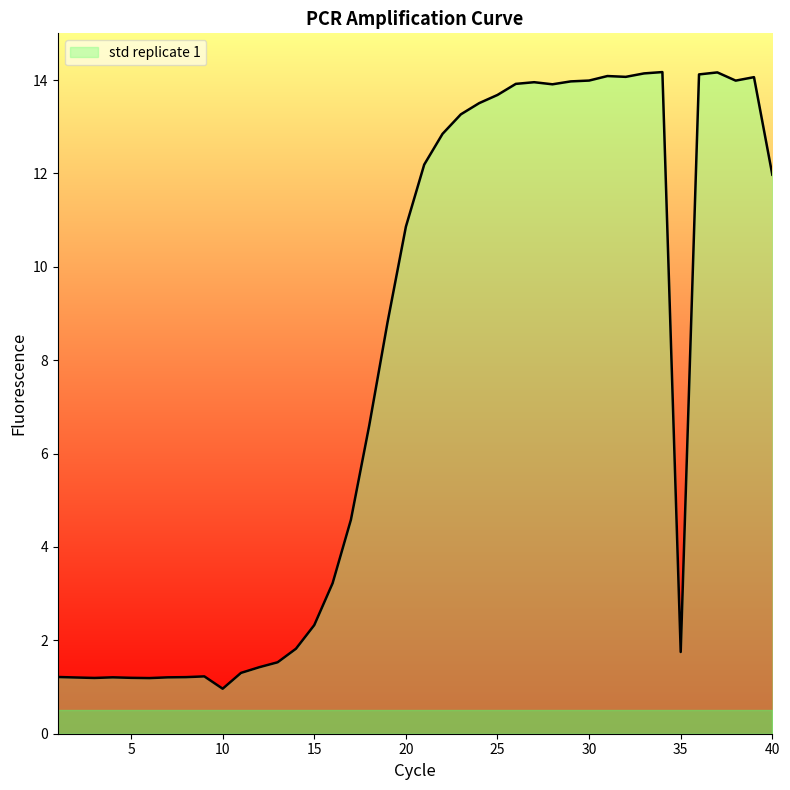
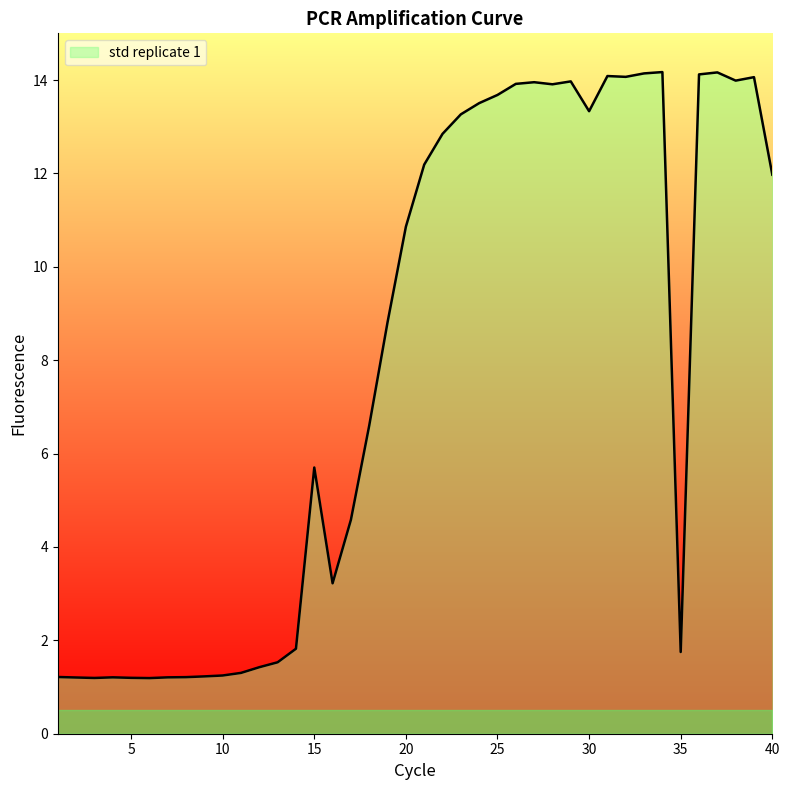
  {
    "std replicate 1": {
      "5": 1.2,
-     "10": 1.0,
-     "15": 2.3,
+     "10": 1.2,
+     "15": 5.7,
      "20": 10.9,
      "25": 13.7,
-     "30": 14.0,
+     "30": 13.3,
      "35": 1.8,
      "40": 12.0
    }
  }
